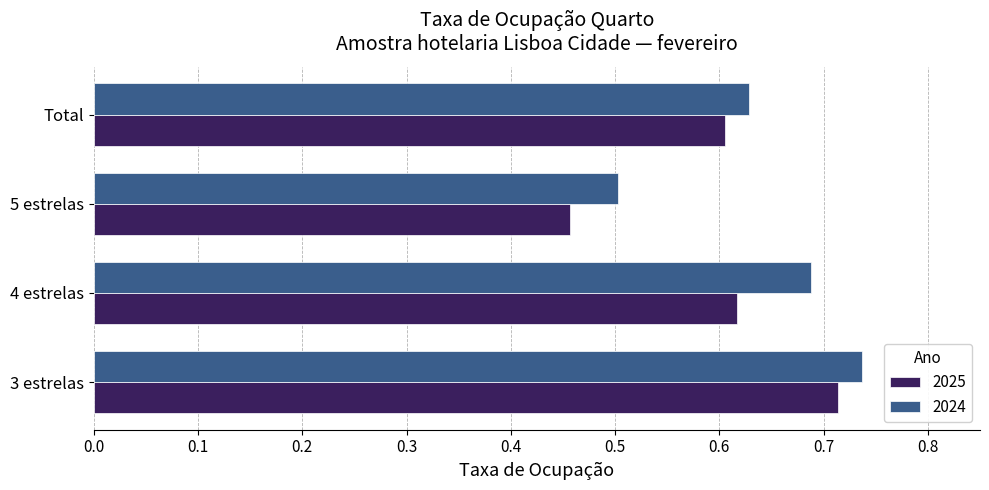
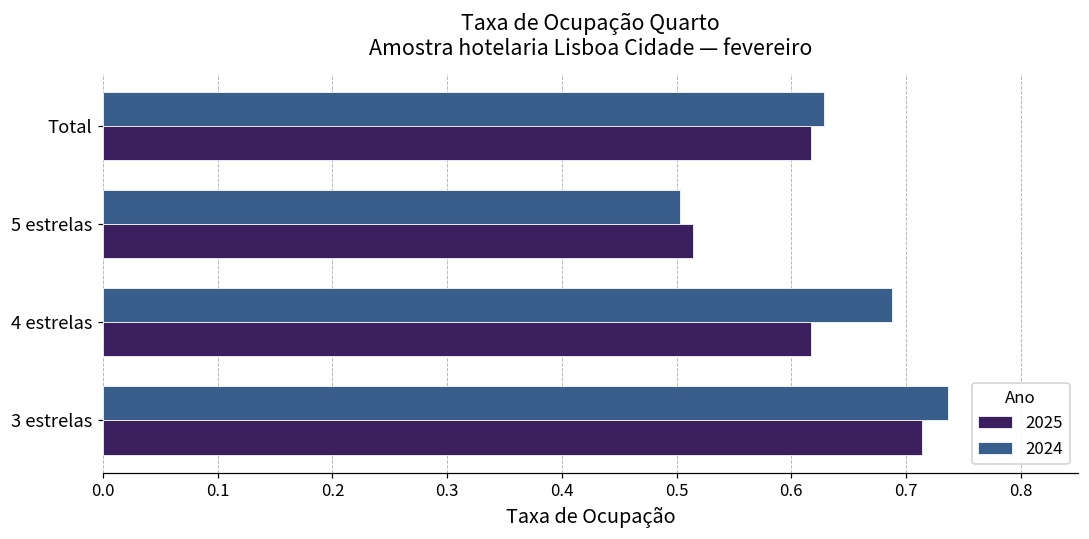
  {
    "2025": {
-     "Total": 0.605,
-     "5 estrelas": 0.457,
+     "Total": 0.617,
+     "5 estrelas": 0.514,
      "4 estrelas": 0.617,
      "3 estrelas": 0.714
    },
    "2024": {
      "Total": 0.629,
      "5 estrelas": 0.503,
      "4 estrelas": 0.687,
      "3 estrelas": 0.737
    }
  }
